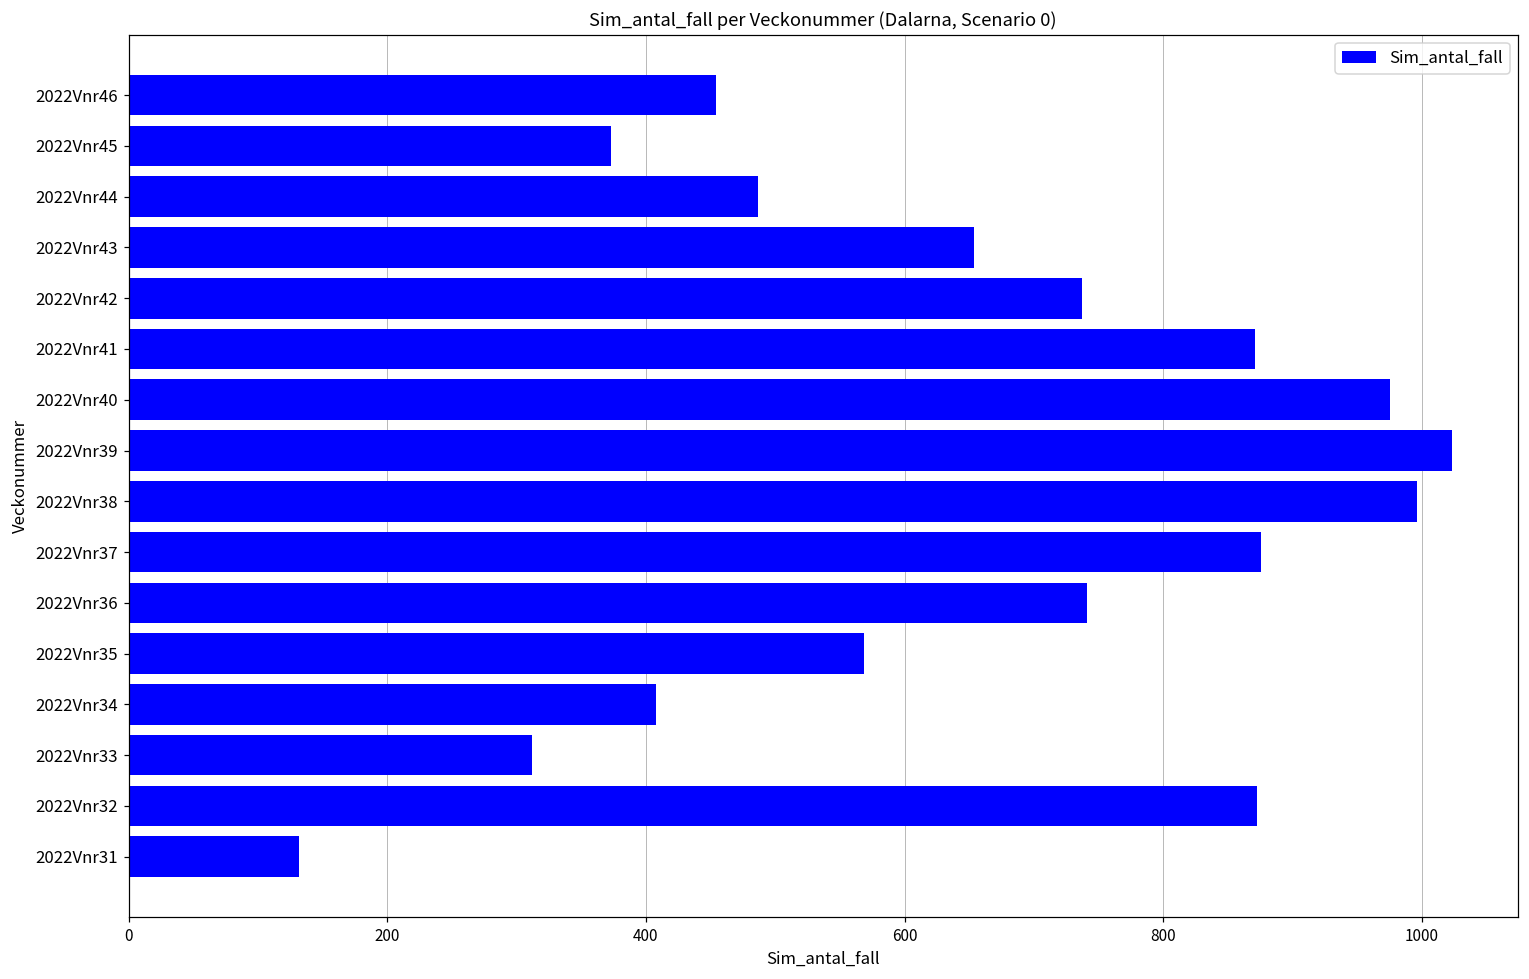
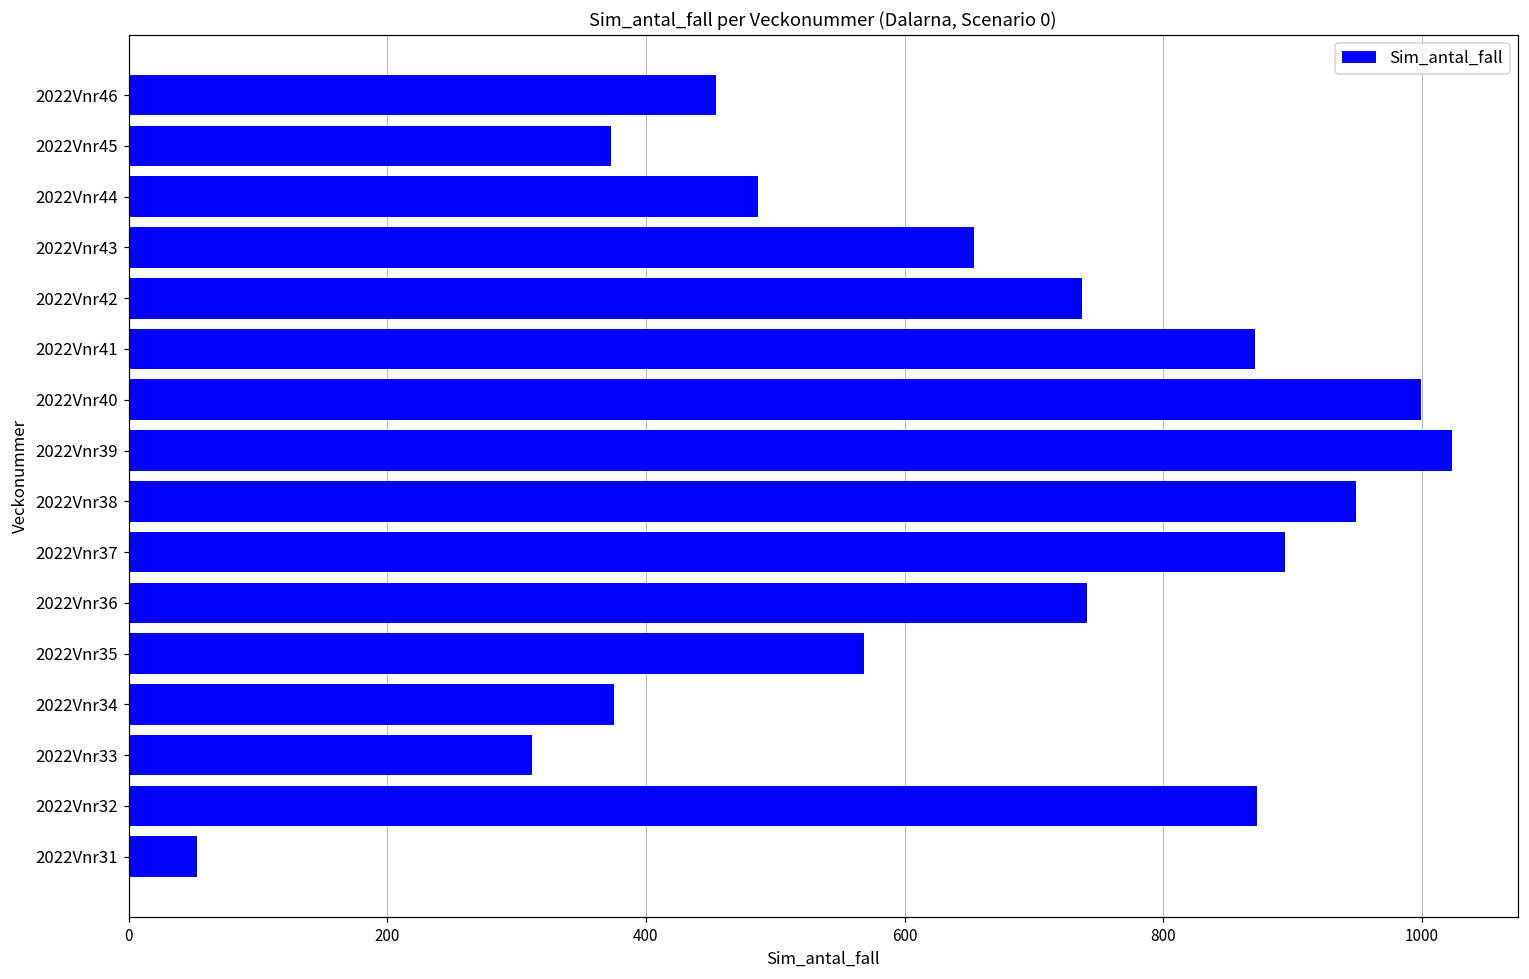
  {
    "2022Vnr46": 454,
    "2022Vnr45": 373,
    "2022Vnr44": 487,
    "2022Vnr43": 654,
    "2022Vnr42": 737,
    "2022Vnr41": 871,
-   "2022Vnr40": 975,
+   "2022Vnr40": 999,
    "2022Vnr39": 1023,
-   "2022Vnr38": 996,
-   "2022Vnr37": 876,
+   "2022Vnr38": 949,
+   "2022Vnr37": 894,
    "2022Vnr36": 741,
    "2022Vnr35": 569,
-   "2022Vnr34": 408,
+   "2022Vnr34": 375,
    "2022Vnr33": 312,
    "2022Vnr32": 872,
-   "2022Vnr31": 132
+   "2022Vnr31": 53
  }
